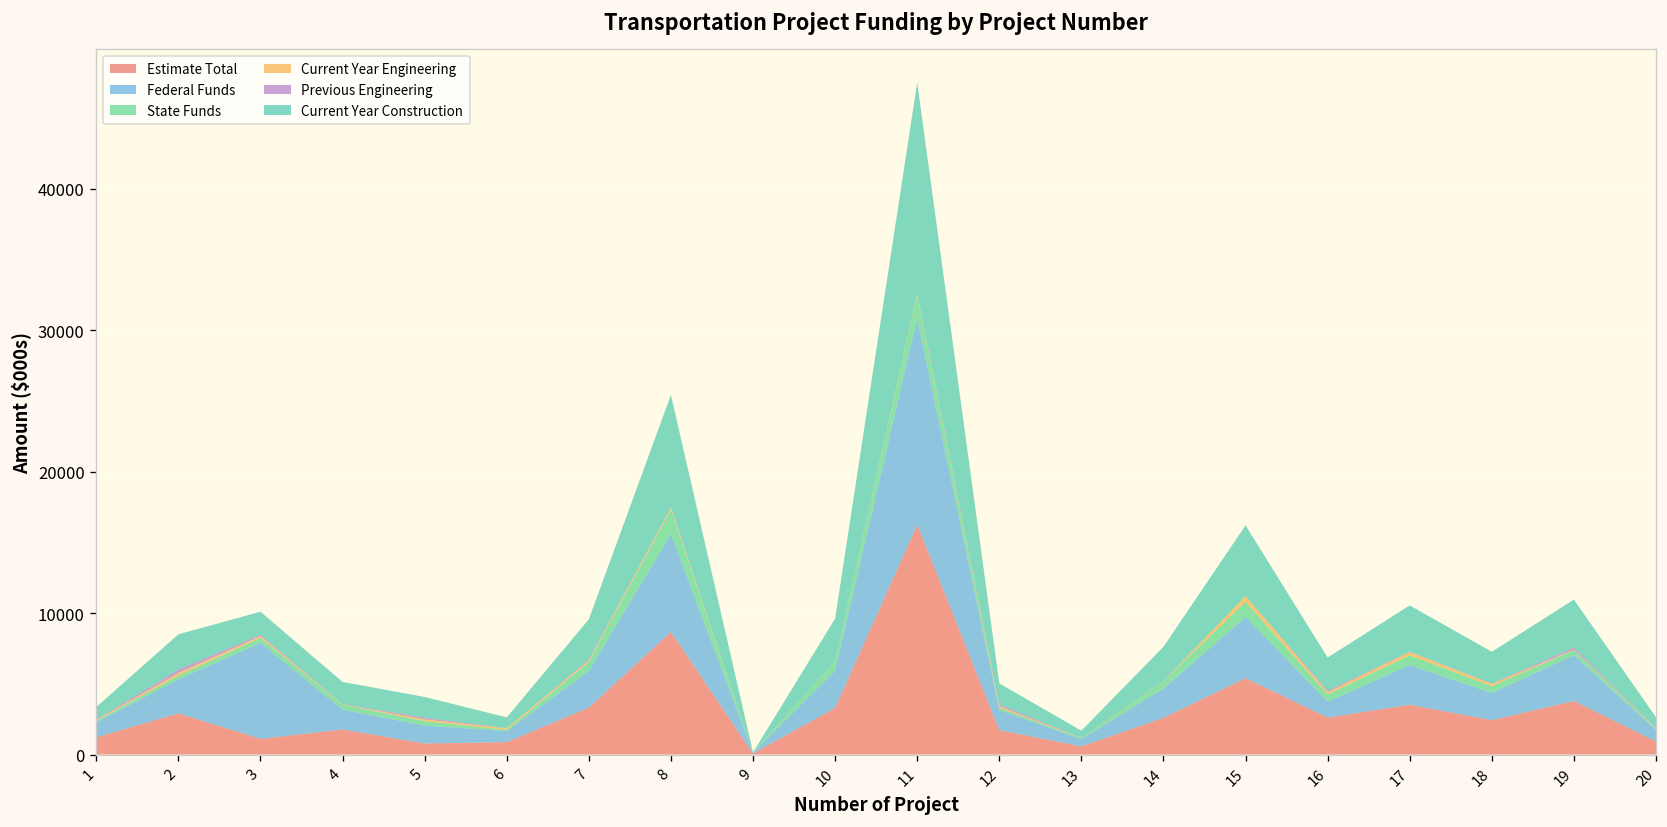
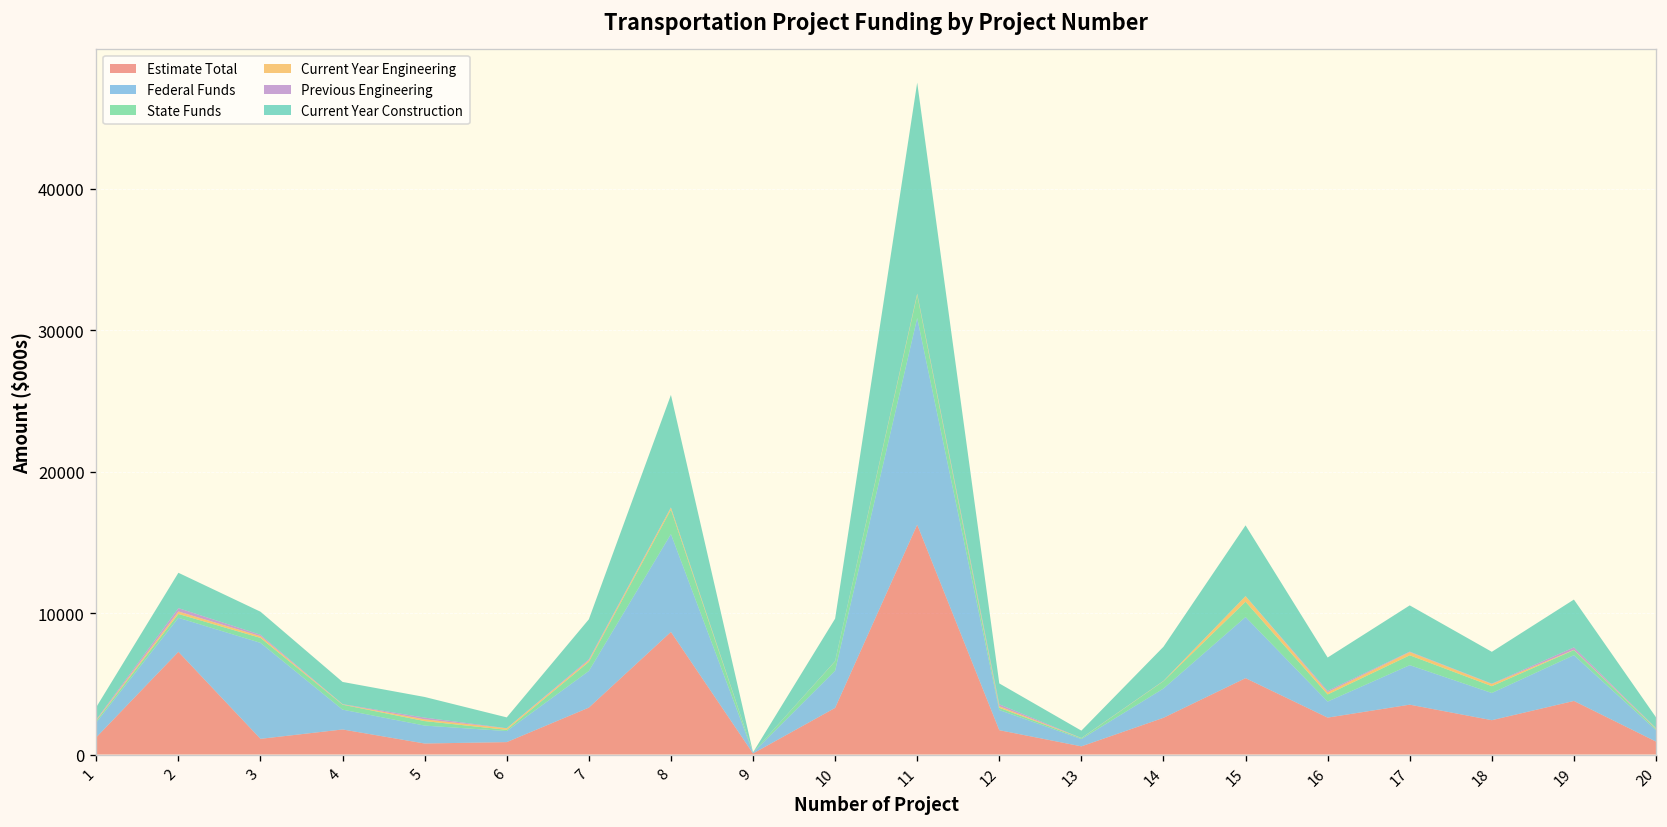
  {
    "Estimate Total": {
      "1": 1200,
-     "2": 2900,
+     "2": 7300,
      "3": 1100,
      "4": 1800,
      "5": 800,
      "6": 900,
      "7": 3300,
      "8": 8700,
      "10": 3300,
      "11": 16200,
      "12": 1700,
      "13": 600,
      "14": 2600,
      "15": 5400,
      "16": 2600,
      "17": 3500,
      "18": 2400,
      "19": 3800,
      "20": 900
    },
    "Federal Funds": {
      "2": 2400,
      "3": 6800,
      "4": 1400,
      "5": 1300,
      "7": 2600,
      "8": 6900,
      "10": 2600,
      "11": 14600,
      "14": 2100,
      "15": 4300,
      "16": 1100,
      "17": 2800,
      "18": 1900,
      "19": 3200
    },
    "Previous Engineering": {
      "2": 200
    }
  }
